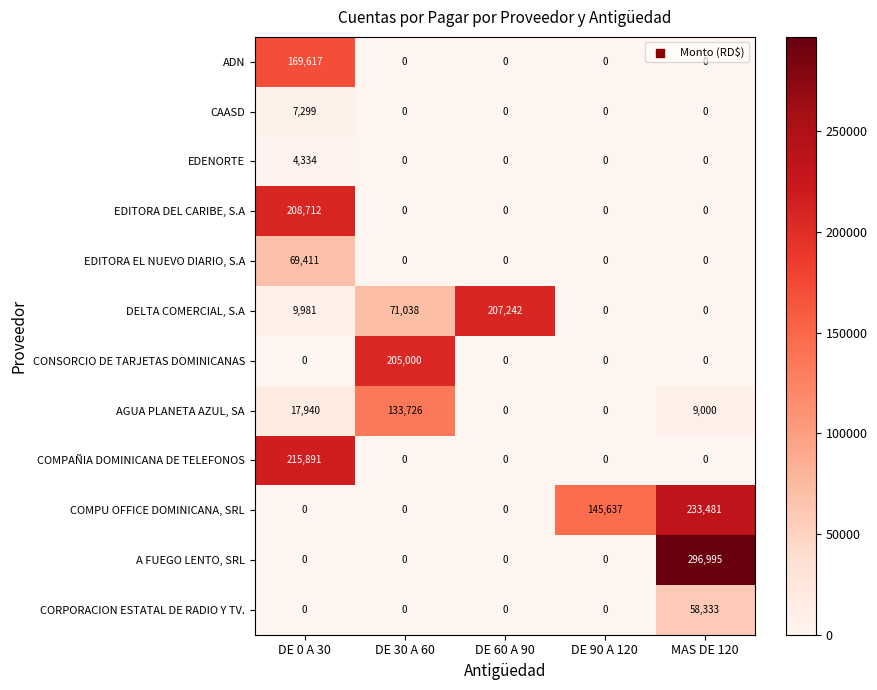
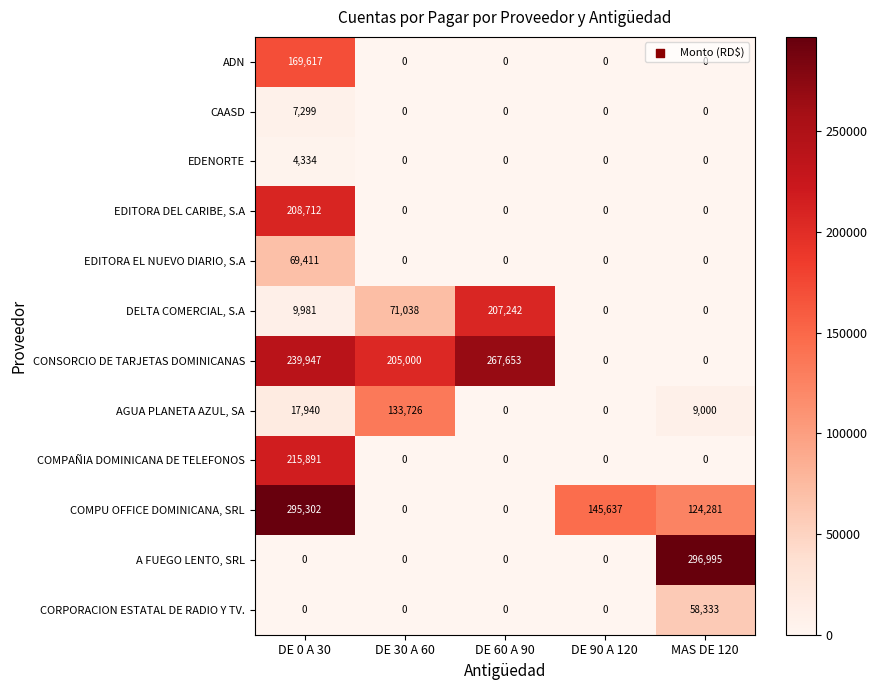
  {
    "ADN": {
      "DE 0 A 30": "169,617",
      "DE 30 A 60": "0",
      "DE 60 A 90": "0",
      "DE 90 A 120": "0"
    },
    "CAASD": {
      "DE 0 A 30": "7,299",
      "DE 30 A 60": "0",
      "DE 60 A 90": "0",
      "DE 90 A 120": "0",
      "MAS DE 120": "0"
    },
    "EDENORTE": {
      "DE 0 A 30": "4,334",
      "DE 30 A 60": "0",
      "DE 60 A 90": "0",
      "DE 90 A 120": "0",
      "MAS DE 120": "0"
    },
    "EDITORA DEL CARIBE, S.A": {
      "DE 0 A 30": "208,712",
      "DE 30 A 60": "0",
      "DE 60 A 90": "0",
      "DE 90 A 120": "0",
      "MAS DE 120": "0"
    },
    "EDITORA EL NUEVO DIARIO, S.A": {
      "DE 0 A 30": "69,411",
      "DE 30 A 60": "0",
      "DE 60 A 90": "0",
      "DE 90 A 120": "0",
      "MAS DE 120": "0"
    },
    "DELTA COMERCIAL, S.A": {
      "DE 0 A 30": "9,981",
      "DE 30 A 60": "71,038",
      "DE 60 A 90": "207,242",
      "DE 90 A 120": "0",
      "MAS DE 120": "0"
    },
    "CONSORCIO DE TARJETAS DOMINICANAS": {
-     "DE 0 A 30": "0",
+     "DE 0 A 30": "239,947",
      "DE 30 A 60": "205,000",
-     "DE 60 A 90": "0",
+     "DE 60 A 90": "267,653",
      "DE 90 A 120": "0",
      "MAS DE 120": "0"
    },
    "AGUA PLANETA AZUL, SA": {
      "DE 0 A 30": "17,940",
      "DE 30 A 60": "133,726",
      "DE 60 A 90": "0",
      "DE 90 A 120": "0",
      "MAS DE 120": "9,000"
    },
    "COMPAÑIA DOMINICANA DE TELEFONOS": {
      "DE 0 A 30": "215,891",
      "DE 30 A 60": "0",
      "DE 60 A 90": "0",
      "DE 90 A 120": "0",
      "MAS DE 120": "0"
    },
    "COMPU OFFICE DOMINICANA, SRL": {
-     "DE 0 A 30": "0",
+     "DE 0 A 30": "295,302",
      "DE 30 A 60": "0",
      "DE 60 A 90": "0",
      "DE 90 A 120": "145,637",
-     "MAS DE 120": "233,481"
+     "MAS DE 120": "124,281"
    },
    "A FUEGO LENTO, SRL": {
      "DE 0 A 30": "0",
      "DE 30 A 60": "0",
      "DE 60 A 90": "0",
      "DE 90 A 120": "0",
      "MAS DE 120": "296,995"
    },
    "CORPORACION ESTATAL DE RADIO Y TV.": {
      "DE 0 A 30": "0",
      "DE 30 A 60": "0",
      "DE 60 A 90": "0",
      "DE 90 A 120": "0",
      "MAS DE 120": "58,333"
    }
  }
